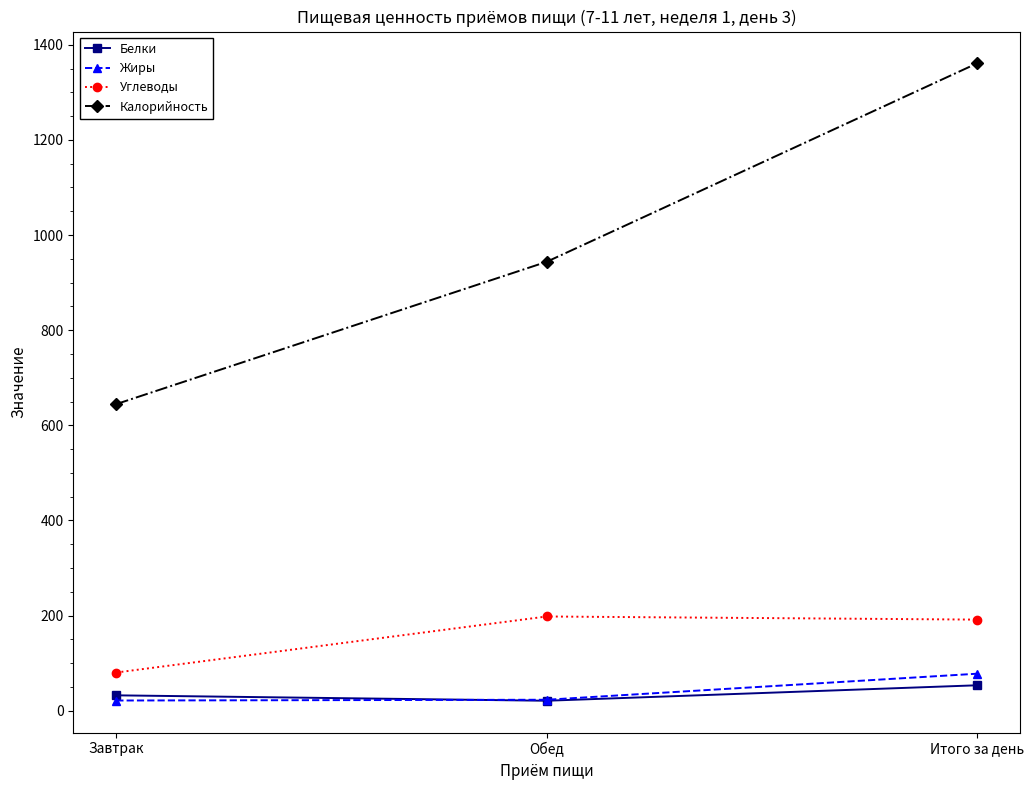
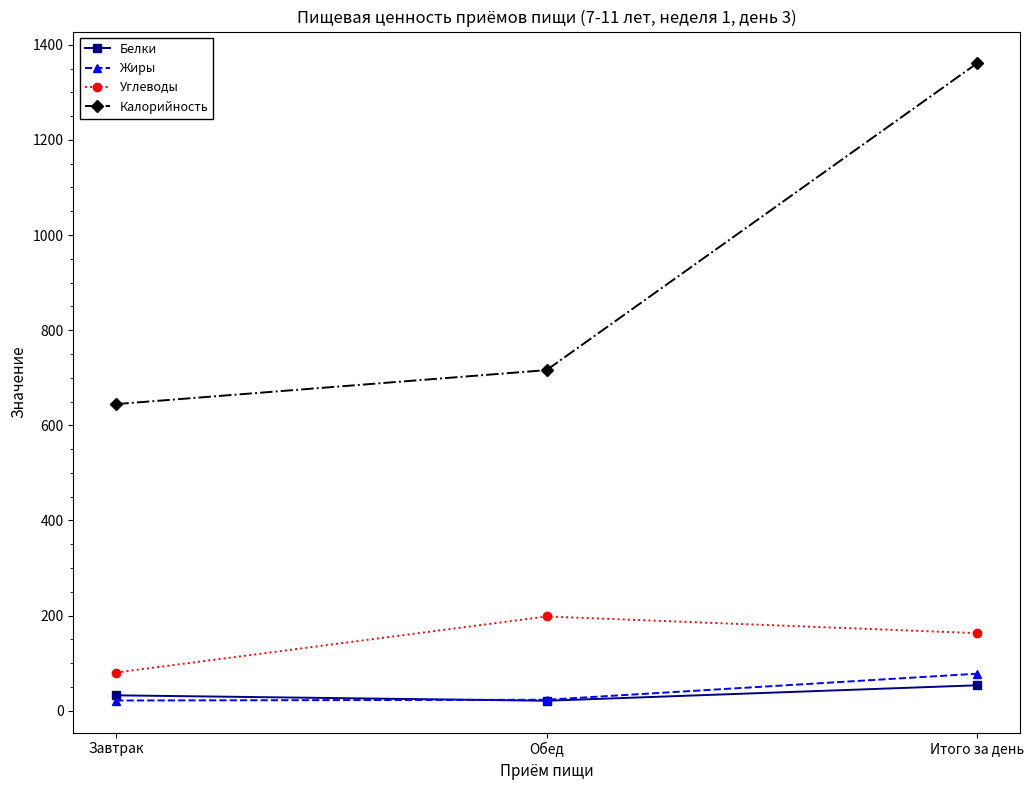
  {
    "Белки": {
      "Завтрак": 30,
      "Итого за день": 50
    },
    "Жиры": {
      "Завтрак": 20,
      "Итого за день": 80
    },
    "Углеводы": {
      "Завтрак": 80,
      "Обед": 200,
-     "Итого за день": 190
+     "Итого за день": 160
    },
    "Калорийность": {
      "Завтрак": 640,
-     "Обед": 940,
+     "Обед": 720,
      "Итого за день": 1360
    }
  }
